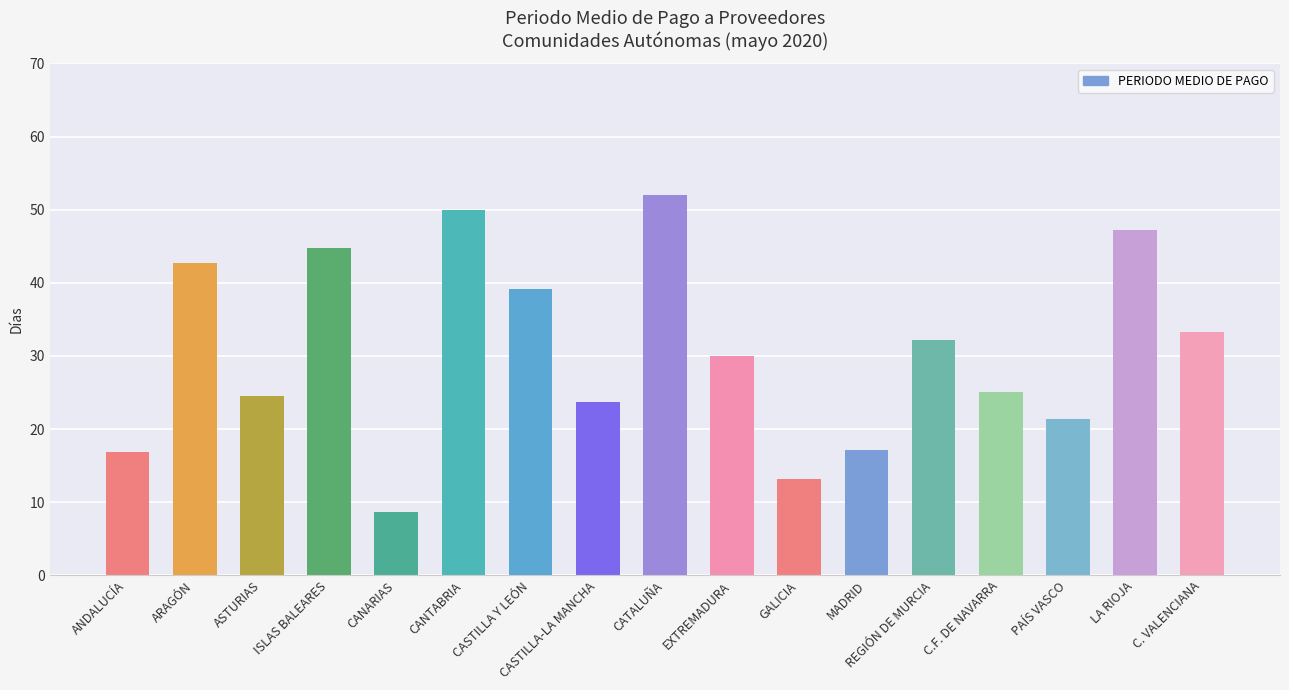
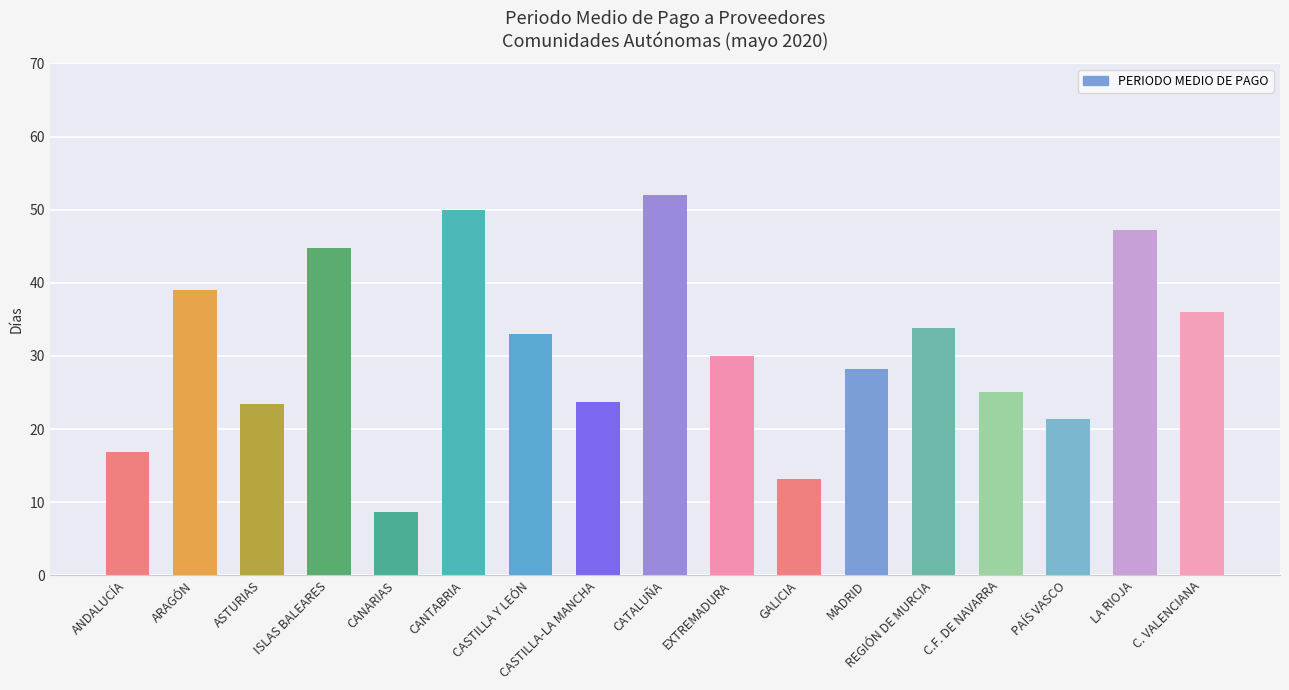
  {
    "ANDALUCÍA": 17,
-   "ARAGÓN": 43,
-   "ASTURIAS": 25,
+   "ARAGÓN": 39,
+   "ASTURIAS": 23,
    "ISLAS BALEARES": 45,
    "CANARIAS": 9,
    "CANTABRIA": 50,
-   "CASTILLA Y LEÓN": 39,
+   "CASTILLA Y LEÓN": 33,
    "CASTILLA-LA MANCHA": 24,
    "CATALUÑA": 52,
    "EXTREMADURA": 30,
    "GALICIA": 13,
-   "MADRID": 17,
-   "REGIÓN DE MURCIA": 32,
+   "MADRID": 28,
+   "REGIÓN DE MURCIA": 34,
    "C.F. DE NAVARRA": 25,
    "PAÍS VASCO": 21,
    "LA RIOJA": 47,
-   "C. VALENCIANA": 33
+   "C. VALENCIANA": 36
  }
